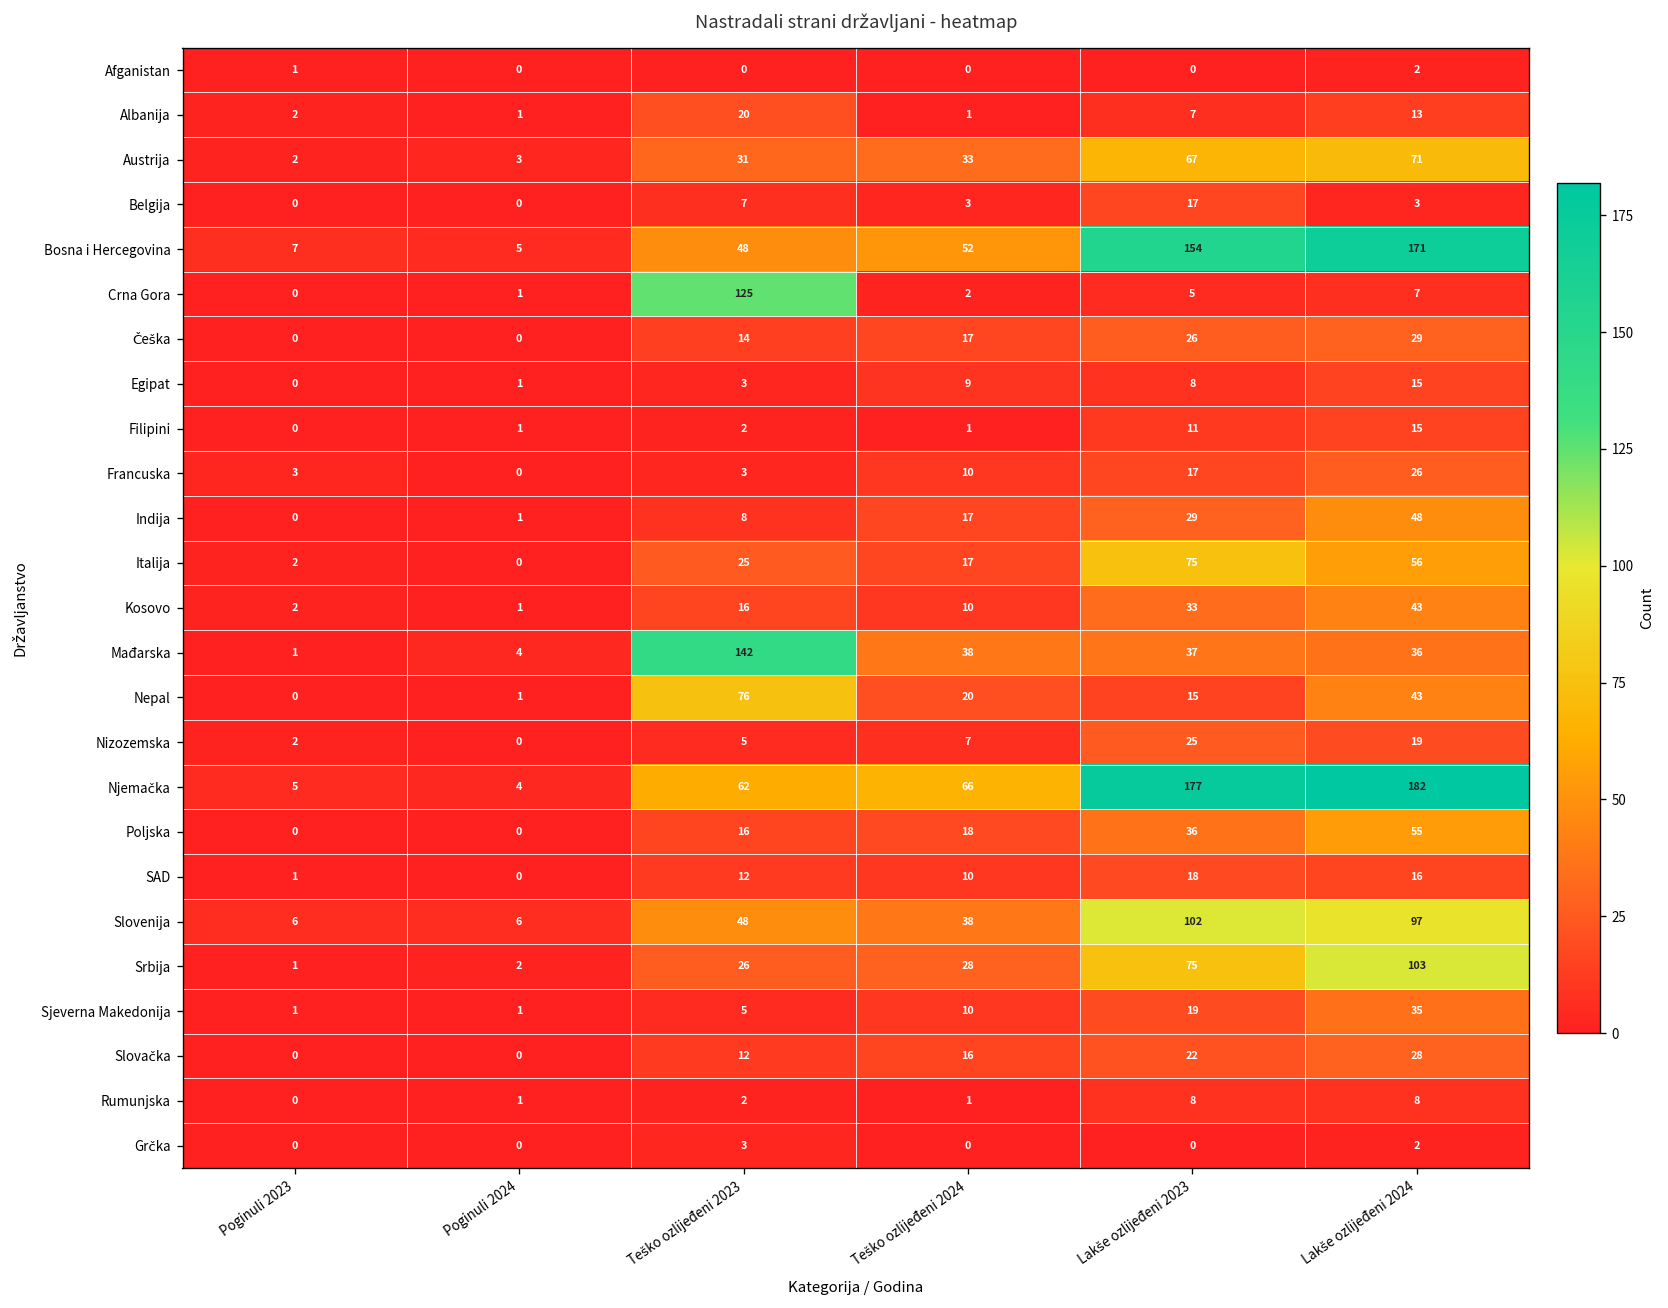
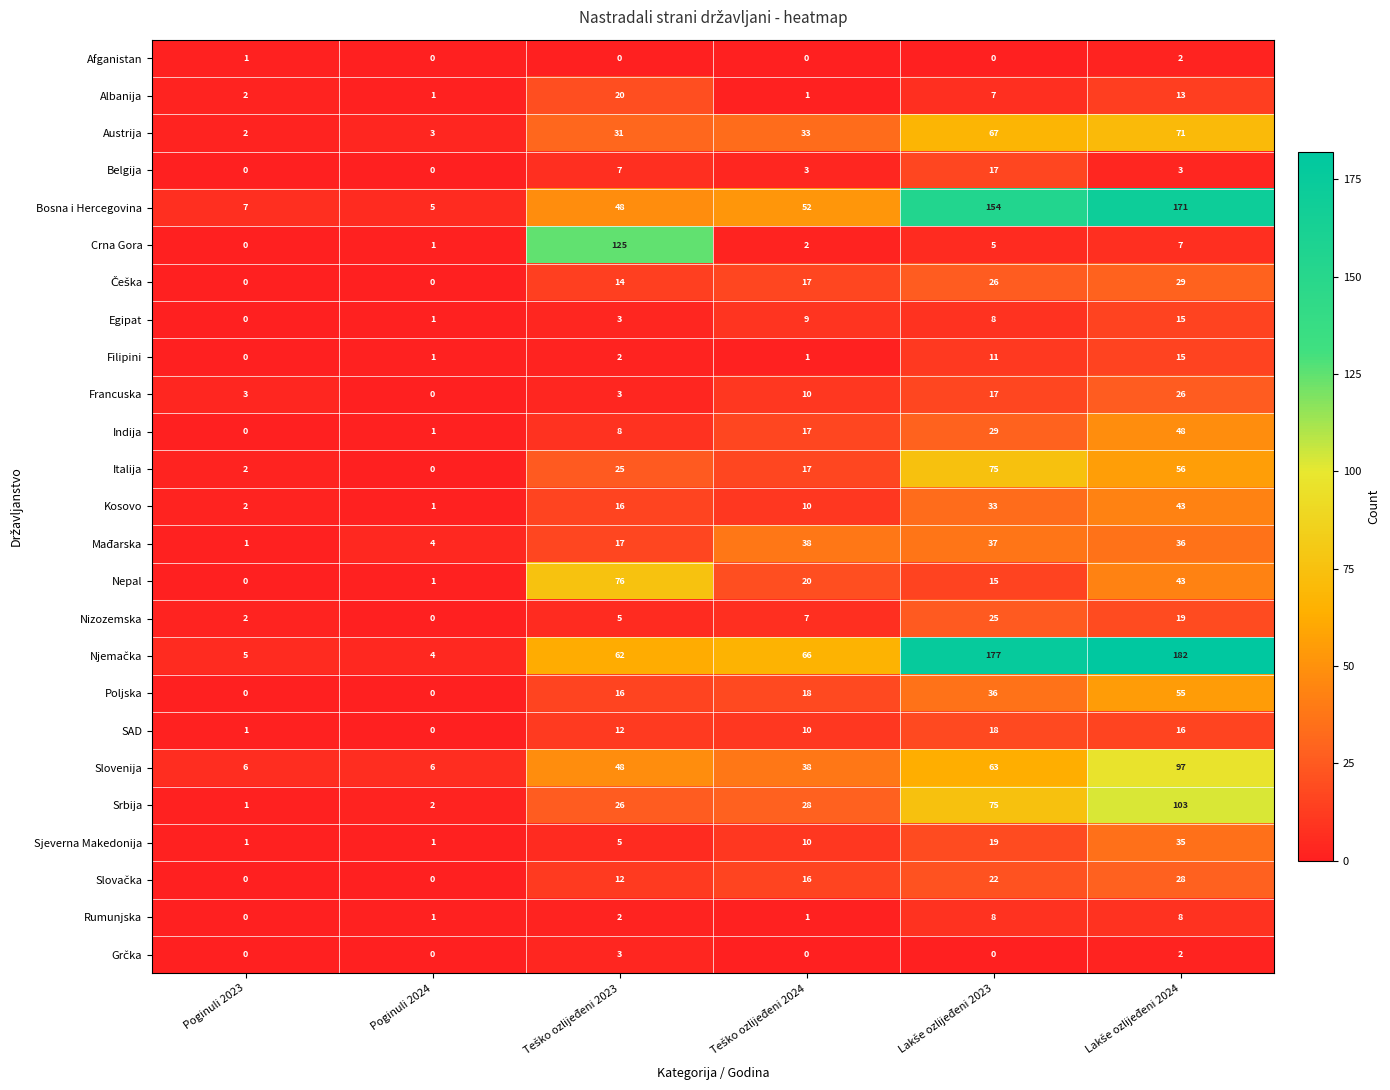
  {
    "Afganistan": {
      "Poginuli 2023": 1,
      "Poginuli 2024": 0,
      "Teško ozlijeđeni 2023": 0,
      "Teško ozlijeđeni 2024": 0,
      "Lakše ozlijeđeni 2023": 0,
      "Lakše ozlijeđeni 2024": 2
    },
    "Albanija": {
      "Poginuli 2023": 2,
      "Poginuli 2024": 1,
      "Teško ozlijeđeni 2023": 20,
      "Teško ozlijeđeni 2024": 1,
      "Lakše ozlijeđeni 2023": 7,
      "Lakše ozlijeđeni 2024": 13
    },
    "Austrija": {
      "Poginuli 2023": 2,
      "Poginuli 2024": 3,
      "Teško ozlijeđeni 2023": 31,
      "Teško ozlijeđeni 2024": 33,
      "Lakše ozlijeđeni 2023": 67,
      "Lakše ozlijeđeni 2024": 71
    },
    "Belgija": {
      "Poginuli 2023": 0,
      "Poginuli 2024": 0,
      "Teško ozlijeđeni 2023": 7,
      "Teško ozlijeđeni 2024": 3,
      "Lakše ozlijeđeni 2023": 17,
      "Lakše ozlijeđeni 2024": 3
    },
    "Bosna i Hercegovina": {
      "Poginuli 2023": 7,
      "Poginuli 2024": 5,
      "Teško ozlijeđeni 2023": 48,
      "Teško ozlijeđeni 2024": 52,
      "Lakše ozlijeđeni 2023": 154,
      "Lakše ozlijeđeni 2024": 171
    },
    "Crna Gora": {
      "Poginuli 2023": 0,
      "Poginuli 2024": 1,
      "Teško ozlijeđeni 2023": 125,
      "Teško ozlijeđeni 2024": 2,
      "Lakše ozlijeđeni 2023": 5,
      "Lakše ozlijeđeni 2024": 7
    },
    "Češka": {
      "Poginuli 2023": 0,
      "Poginuli 2024": 0,
      "Teško ozlijeđeni 2023": 14,
      "Teško ozlijeđeni 2024": 17,
      "Lakše ozlijeđeni 2023": 26,
      "Lakše ozlijeđeni 2024": 29
    },
    "Egipat": {
      "Poginuli 2023": 0,
      "Poginuli 2024": 1,
      "Teško ozlijeđeni 2023": 3,
      "Teško ozlijeđeni 2024": 9,
      "Lakše ozlijeđeni 2023": 8,
      "Lakše ozlijeđeni 2024": 15
    },
    "Filipini": {
      "Poginuli 2023": 0,
      "Poginuli 2024": 1,
      "Teško ozlijeđeni 2023": 2,
      "Teško ozlijeđeni 2024": 1,
      "Lakše ozlijeđeni 2023": 11,
      "Lakše ozlijeđeni 2024": 15
    },
    "Francuska": {
      "Poginuli 2023": 3,
      "Poginuli 2024": 0,
      "Teško ozlijeđeni 2023": 3,
      "Teško ozlijeđeni 2024": 10,
      "Lakše ozlijeđeni 2023": 17,
      "Lakše ozlijeđeni 2024": 26
    },
    "Indija": {
      "Poginuli 2023": 0,
      "Poginuli 2024": 1,
      "Teško ozlijeđeni 2023": 8,
      "Teško ozlijeđeni 2024": 17,
      "Lakše ozlijeđeni 2023": 29,
      "Lakše ozlijeđeni 2024": 48
    },
    "Italija": {
      "Poginuli 2023": 2,
      "Poginuli 2024": 0,
      "Teško ozlijeđeni 2023": 25,
      "Teško ozlijeđeni 2024": 17,
      "Lakše ozlijeđeni 2023": 75,
      "Lakše ozlijeđeni 2024": 56
    },
    "Kosovo": {
      "Poginuli 2023": 2,
      "Poginuli 2024": 1,
      "Teško ozlijeđeni 2023": 16,
      "Teško ozlijeđeni 2024": 10,
      "Lakše ozlijeđeni 2023": 33,
      "Lakše ozlijeđeni 2024": 43
    },
    "Mađarska": {
      "Poginuli 2023": 1,
      "Poginuli 2024": 4,
-     "Teško ozlijeđeni 2023": 142,
+     "Teško ozlijeđeni 2023": 17,
      "Teško ozlijeđeni 2024": 38,
      "Lakše ozlijeđeni 2023": 37,
      "Lakše ozlijeđeni 2024": 36
    },
    "Nepal": {
      "Poginuli 2023": 0,
      "Poginuli 2024": 1,
      "Teško ozlijeđeni 2023": 76,
      "Teško ozlijeđeni 2024": 20,
      "Lakše ozlijeđeni 2023": 15,
      "Lakše ozlijeđeni 2024": 43
    },
    "Nizozemska": {
      "Poginuli 2023": 2,
      "Poginuli 2024": 0,
      "Teško ozlijeđeni 2023": 5,
      "Teško ozlijeđeni 2024": 7,
      "Lakše ozlijeđeni 2023": 25,
      "Lakše ozlijeđeni 2024": 19
    },
    "Njemačka": {
      "Poginuli 2023": 5,
      "Poginuli 2024": 4,
      "Teško ozlijeđeni 2023": 62,
      "Teško ozlijeđeni 2024": 66,
      "Lakše ozlijeđeni 2023": 177,
      "Lakše ozlijeđeni 2024": 182
    },
    "Poljska": {
      "Poginuli 2023": 0,
      "Poginuli 2024": 0,
      "Teško ozlijeđeni 2023": 16,
      "Teško ozlijeđeni 2024": 18,
      "Lakše ozlijeđeni 2023": 36,
      "Lakše ozlijeđeni 2024": 55
    },
    "SAD": {
      "Poginuli 2023": 1,
      "Poginuli 2024": 0,
      "Teško ozlijeđeni 2023": 12,
      "Teško ozlijeđeni 2024": 10,
      "Lakše ozlijeđeni 2023": 18,
      "Lakše ozlijeđeni 2024": 16
    },
    "Slovenija": {
      "Poginuli 2023": 6,
      "Poginuli 2024": 6,
      "Teško ozlijeđeni 2023": 48,
      "Teško ozlijeđeni 2024": 38,
-     "Lakše ozlijeđeni 2023": 102,
+     "Lakše ozlijeđeni 2023": 63,
      "Lakše ozlijeđeni 2024": 97
    },
    "Srbija": {
      "Poginuli 2023": 1,
      "Poginuli 2024": 2,
      "Teško ozlijeđeni 2023": 26,
      "Teško ozlijeđeni 2024": 28,
      "Lakše ozlijeđeni 2023": 75,
      "Lakše ozlijeđeni 2024": 103
    },
    "Sjeverna Makedonija": {
      "Poginuli 2023": 1,
      "Poginuli 2024": 1,
      "Teško ozlijeđeni 2023": 5,
      "Teško ozlijeđeni 2024": 10,
      "Lakše ozlijeđeni 2023": 19,
      "Lakše ozlijeđeni 2024": 35
    },
    "Slovačka": {
      "Poginuli 2023": 0,
      "Poginuli 2024": 0,
      "Teško ozlijeđeni 2023": 12,
      "Teško ozlijeđeni 2024": 16,
      "Lakše ozlijeđeni 2023": 22,
      "Lakše ozlijeđeni 2024": 28
    },
    "Rumunjska": {
      "Poginuli 2023": 0,
      "Poginuli 2024": 1,
      "Teško ozlijeđeni 2023": 2,
      "Teško ozlijeđeni 2024": 1,
      "Lakše ozlijeđeni 2023": 8,
      "Lakše ozlijeđeni 2024": 8
    },
    "Grčka": {
      "Poginuli 2023": 0,
      "Poginuli 2024": 0,
      "Teško ozlijeđeni 2023": 3,
      "Teško ozlijeđeni 2024": 0,
      "Lakše ozlijeđeni 2023": 0,
      "Lakše ozlijeđeni 2024": 2
    }
  }
